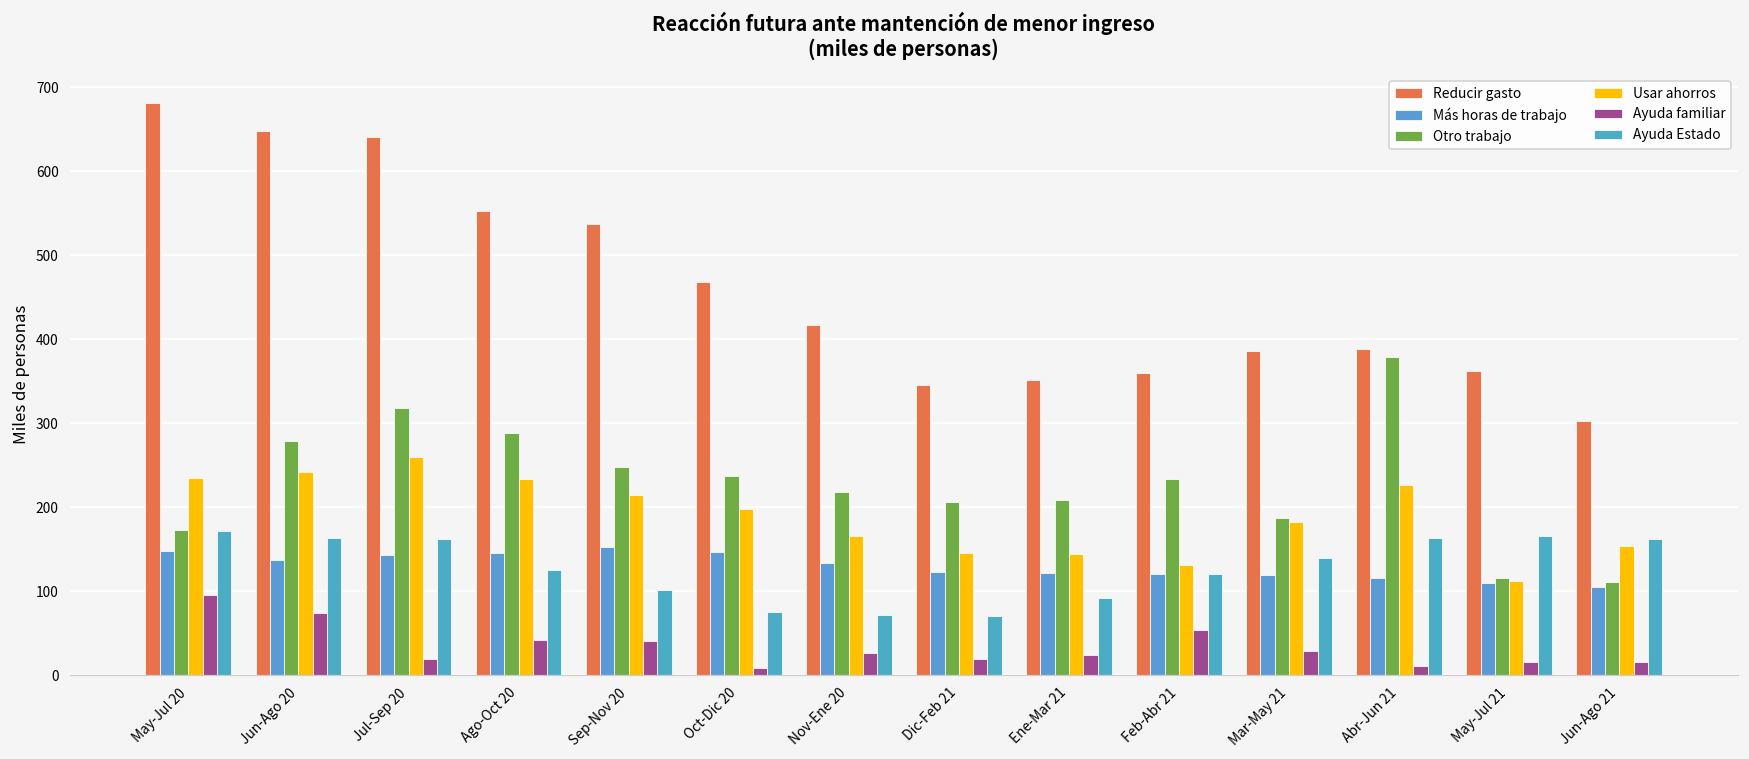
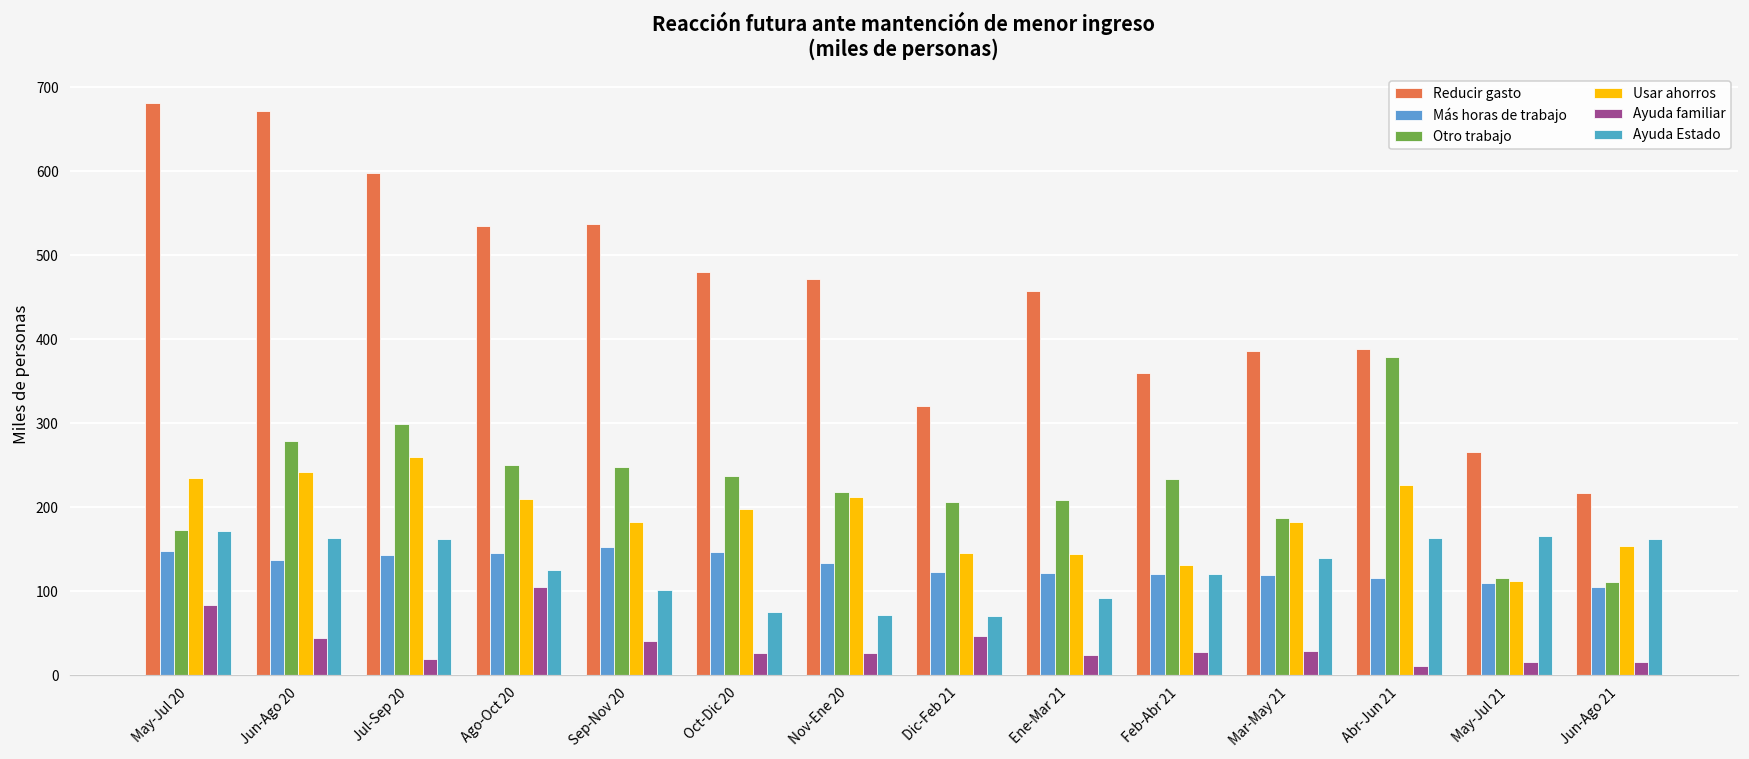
  {
    "Reducir gasto": {
      "May-Jul 20": 680,
-     "Jun-Ago 20": 650,
-     "Jul-Sep 20": 640,
-     "Ago-Oct 20": 550,
+     "Jun-Ago 20": 670,
+     "Jul-Sep 20": 600,
+     "Ago-Oct 20": 530,
      "Sep-Nov 20": 540,
-     "Oct-Dic 20": 470,
-     "Nov-Ene 20": 420,
-     "Dic-Feb 21": 350,
-     "Ene-Mar 21": 350,
+     "Oct-Dic 20": 480,
+     "Nov-Ene 20": 470,
+     "Dic-Feb 21": 320,
+     "Ene-Mar 21": 460,
      "Feb-Abr 21": 360,
      "Mar-May 21": 390,
      "Abr-Jun 21": 390,
-     "May-Jul 21": 360,
-     "Jun-Ago 21": 300
+     "May-Jul 21": 270,
+     "Jun-Ago 21": 220
    },
    "Otro trabajo": {
      "May-Jul 20": 170,
      "Jun-Ago 20": 280,
-     "Jul-Sep 20": 320,
-     "Ago-Oct 20": 290,
+     "Jul-Sep 20": 300,
+     "Ago-Oct 20": 250,
      "Sep-Nov 20": 250,
      "Oct-Dic 20": 240,
      "Nov-Ene 20": 220,
      "Dic-Feb 21": 210,
      "Ene-Mar 21": 210,
      "Feb-Abr 21": 230,
      "Mar-May 21": 190,
      "Abr-Jun 21": 380,
      "May-Jul 21": 120,
      "Jun-Ago 21": 110
    },
    "Usar ahorros": {
      "May-Jul 20": 240,
      "Jun-Ago 20": 240,
      "Jul-Sep 20": 260,
-     "Ago-Oct 20": 230,
-     "Sep-Nov 20": 210,
+     "Ago-Oct 20": 210,
+     "Sep-Nov 20": 180,
      "Oct-Dic 20": 200,
-     "Nov-Ene 20": 170,
+     "Nov-Ene 20": 210,
      "Dic-Feb 21": 150,
      "Ene-Mar 21": 140,
      "Feb-Abr 21": 130,
      "Mar-May 21": 180,
      "Abr-Jun 21": 230,
      "May-Jul 21": 110,
      "Jun-Ago 21": 150
    },
    "Ayuda familiar": {
-     "May-Jul 20": 100,
-     "Jun-Ago 20": 70,
+     "May-Jul 20": 80,
+     "Jun-Ago 20": 40,
      "Jul-Sep 20": 20,
-     "Ago-Oct 20": 40,
+     "Ago-Oct 20": 110,
      "Sep-Nov 20": 40,
-     "Oct-Dic 20": 10,
+     "Oct-Dic 20": 30,
      "Nov-Ene 20": 30,
-     "Dic-Feb 21": 20,
+     "Dic-Feb 21": 50,
      "Ene-Mar 21": 20,
-     "Feb-Abr 21": 50,
+     "Feb-Abr 21": 30,
      "Mar-May 21": 30,
      "Abr-Jun 21": 10,
      "May-Jul 21": 20,
      "Jun-Ago 21": 20
    }
  }
